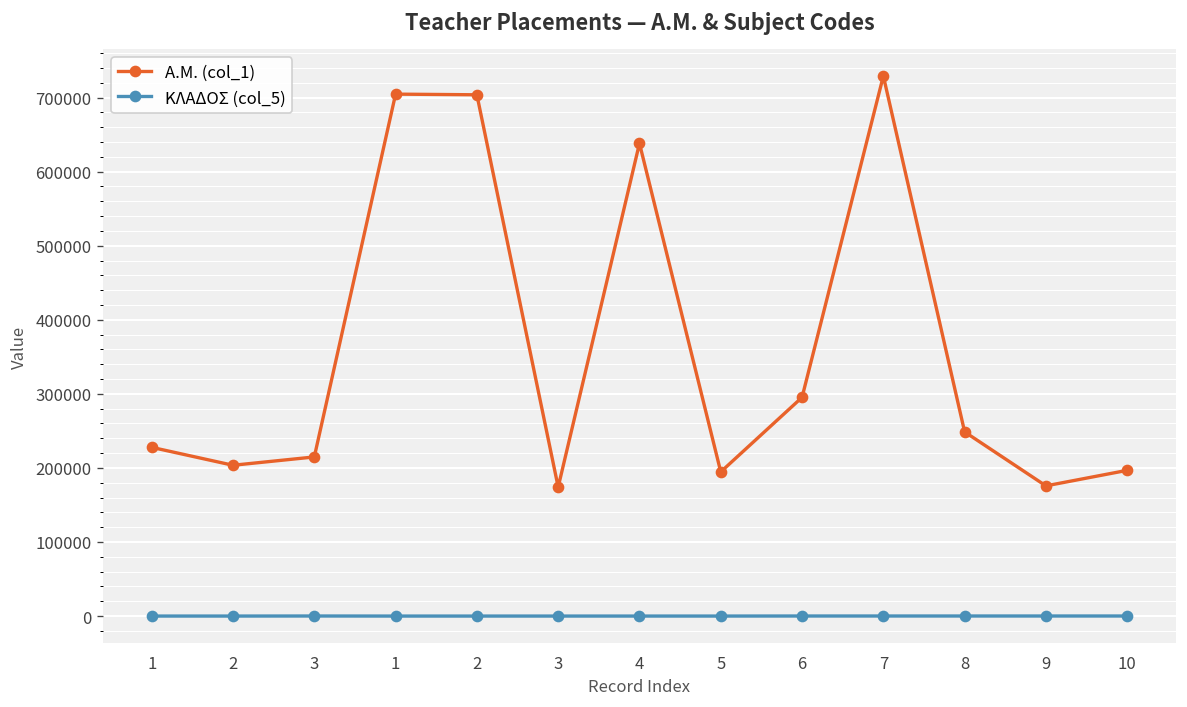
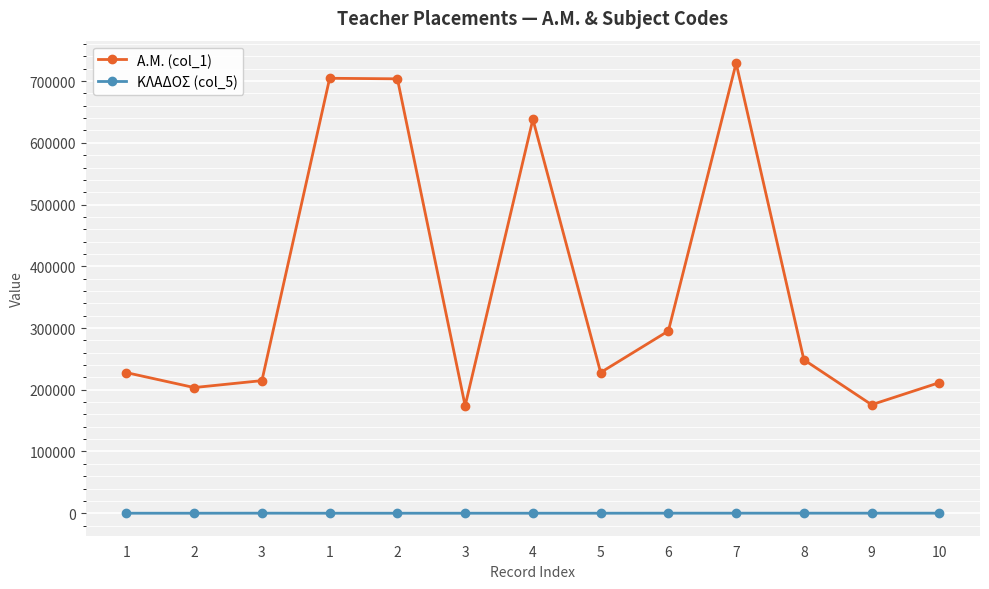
  {
    "A.M. (col_1)": {
      "4": 640000,
-     "5": 190000,
+     "5": 230000,
      "6": 300000,
      "7": 730000,
      "8": 250000,
      "9": 180000,
-     "10": 200000
+     "10": 210000
    },
    "ΚΛΑΔΟΣ (col_5)": {
      "4": 0,
      "5": 0,
      "6": 0,
      "7": 0,
      "8": 0,
      "9": 0,
      "10": 0
    }
  }
